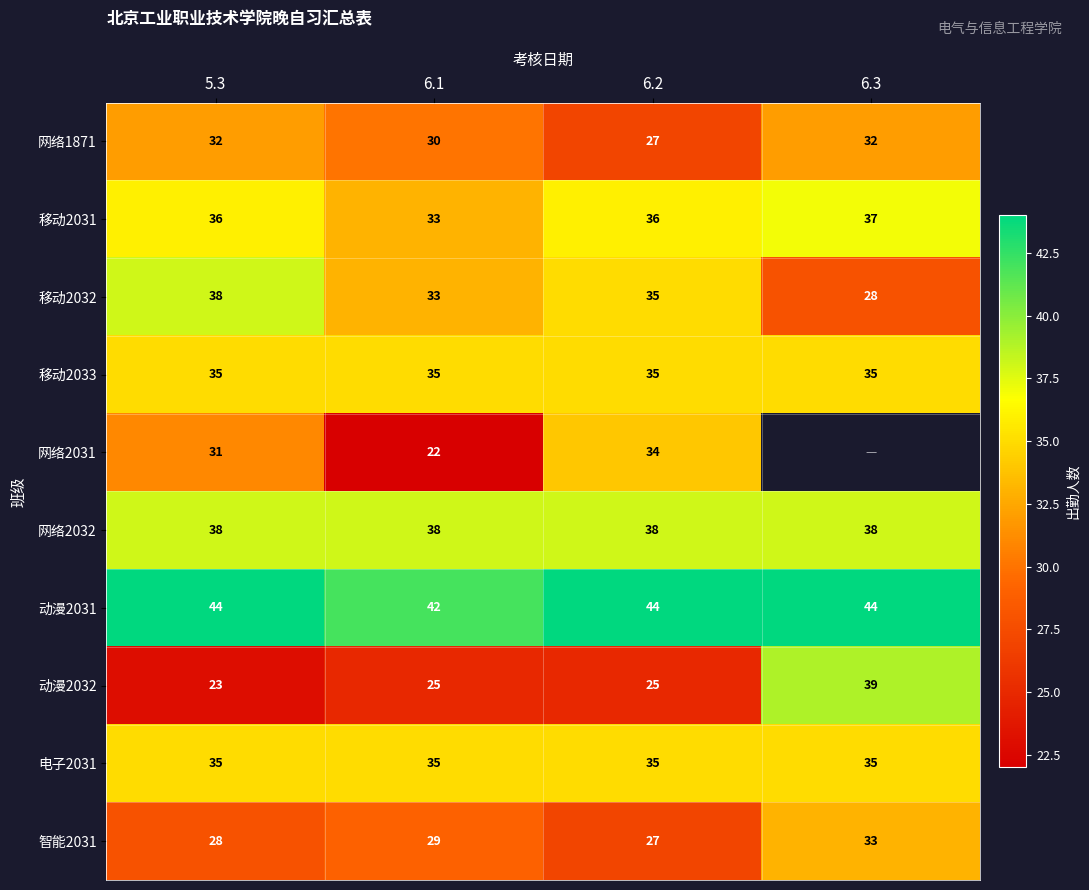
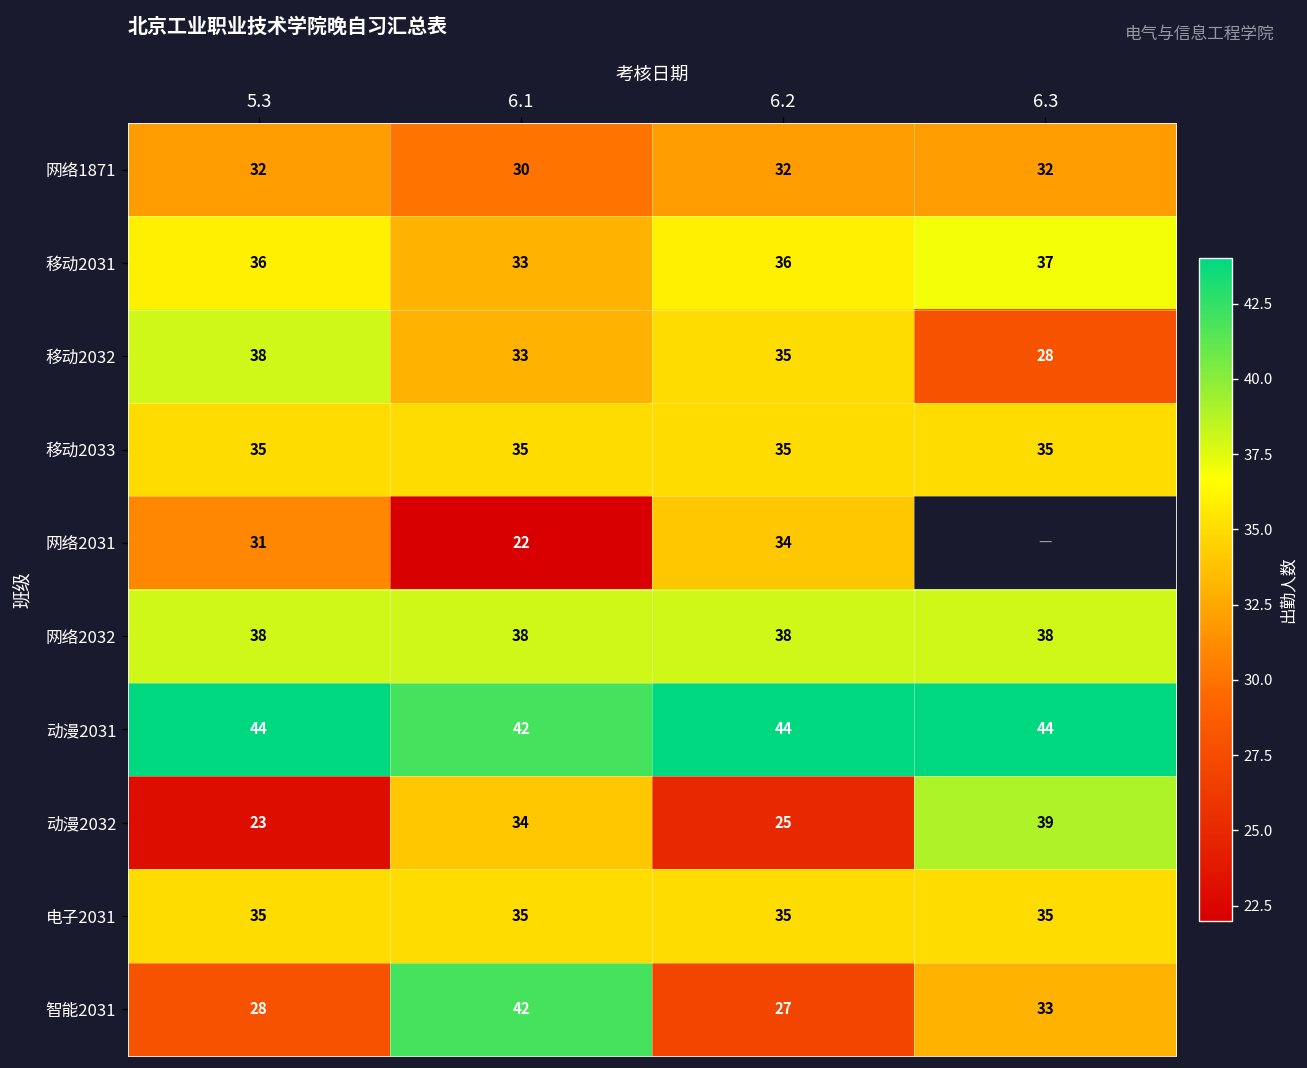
  {
    "网络1871": {
      "5.3": 32,
      "6.1": 30,
-     "6.2": 27,
+     "6.2": 32,
      "6.3": 32
    },
    "移动2031": {
      "5.3": 36,
      "6.1": 33,
      "6.2": 36,
      "6.3": 37
    },
    "移动2032": {
      "5.3": 38,
      "6.1": 33,
      "6.2": 35,
      "6.3": 28
    },
    "移动2033": {
      "5.3": 35,
      "6.1": 35,
      "6.2": 35,
      "6.3": 35
    },
    "网络2031": {
      "5.3": 31,
      "6.1": 22,
      "6.2": 34
    },
    "网络2032": {
      "5.3": 38,
      "6.1": 38,
      "6.2": 38,
      "6.3": 38
    },
    "动漫2031": {
      "5.3": 44,
      "6.1": 42,
      "6.2": 44,
      "6.3": 44
    },
    "动漫2032": {
      "5.3": 23,
-     "6.1": 25,
+     "6.1": 34,
      "6.2": 25,
      "6.3": 39
    },
    "电子2031": {
      "5.3": 35,
      "6.1": 35,
      "6.2": 35,
      "6.3": 35
    },
    "智能2031": {
      "5.3": 28,
-     "6.1": 29,
+     "6.1": 42,
      "6.2": 27,
      "6.3": 33
    }
  }
